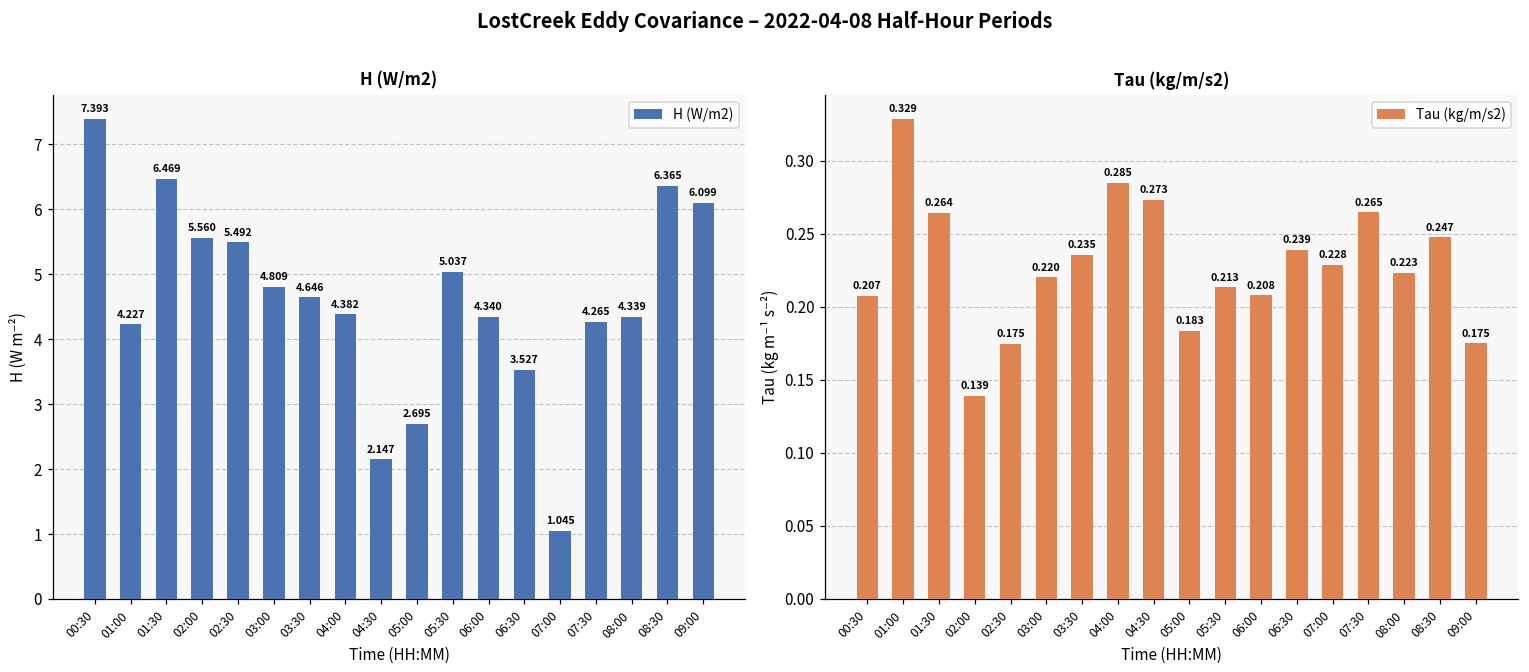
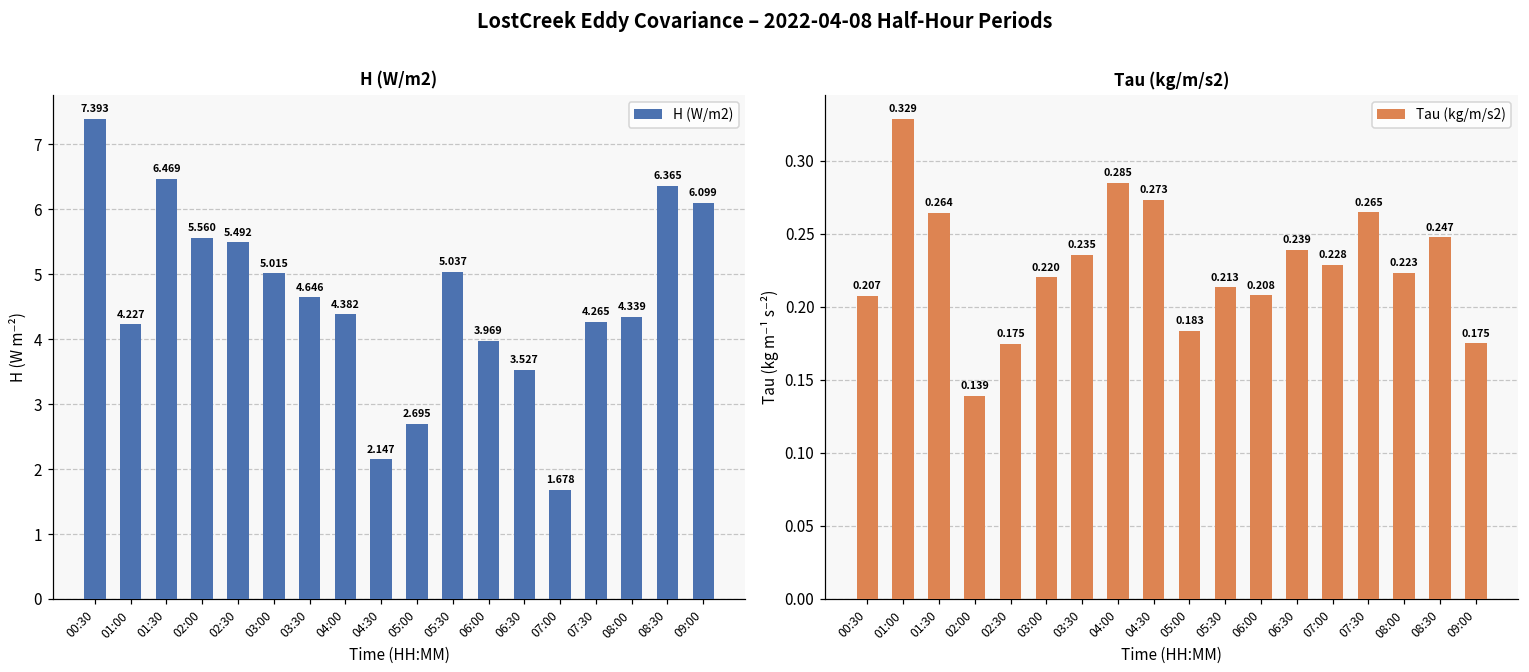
  {
    "H (W/m2)": {
      "00:30": 7.393,
      "01:00": 4.227,
      "01:30": 6.469,
      "02:00": 5.560,
      "02:30": 5.492,
-     "03:00": 4.809,
+     "03:00": 5.015,
      "03:30": 4.646,
      "04:00": 4.382,
      "04:30": 2.147,
      "05:00": 2.695,
      "05:30": 5.037,
-     "06:00": 4.340,
+     "06:00": 3.969,
      "06:30": 3.527,
-     "07:00": 1.045,
+     "07:00": 1.678,
      "07:30": 4.265,
      "08:00": 4.339,
      "08:30": 6.365,
      "09:00": 6.099
    },
    "Tau (kg/m/s2)": {
      "00:30": 0.207,
      "01:00": 0.329,
      "01:30": 0.264,
      "02:00": 0.139,
      "02:30": 0.175,
      "03:00": 0.220,
      "03:30": 0.235,
      "04:00": 0.285,
      "04:30": 0.273,
      "05:00": 0.183,
      "05:30": 0.213,
      "06:00": 0.208,
      "06:30": 0.239,
      "07:00": 0.228,
      "07:30": 0.265,
      "08:00": 0.223,
      "08:30": 0.247,
      "09:00": 0.175
    }
  }
